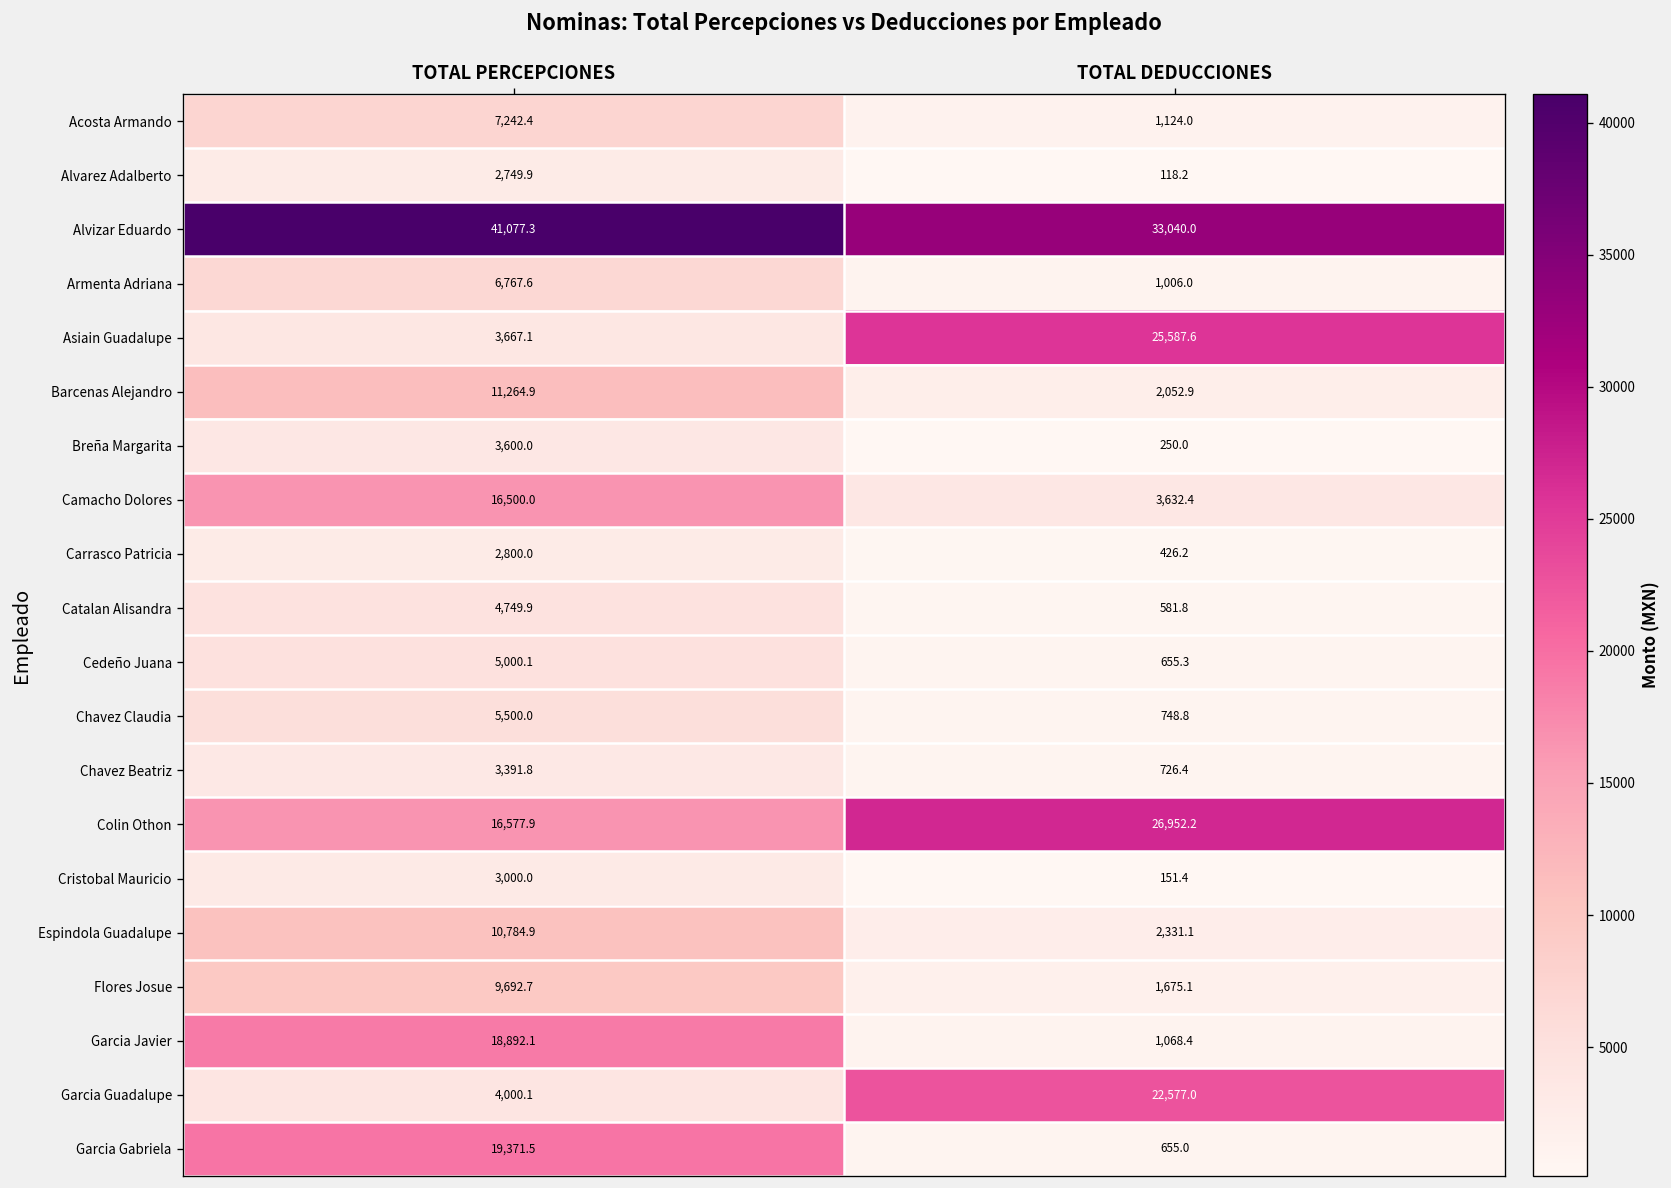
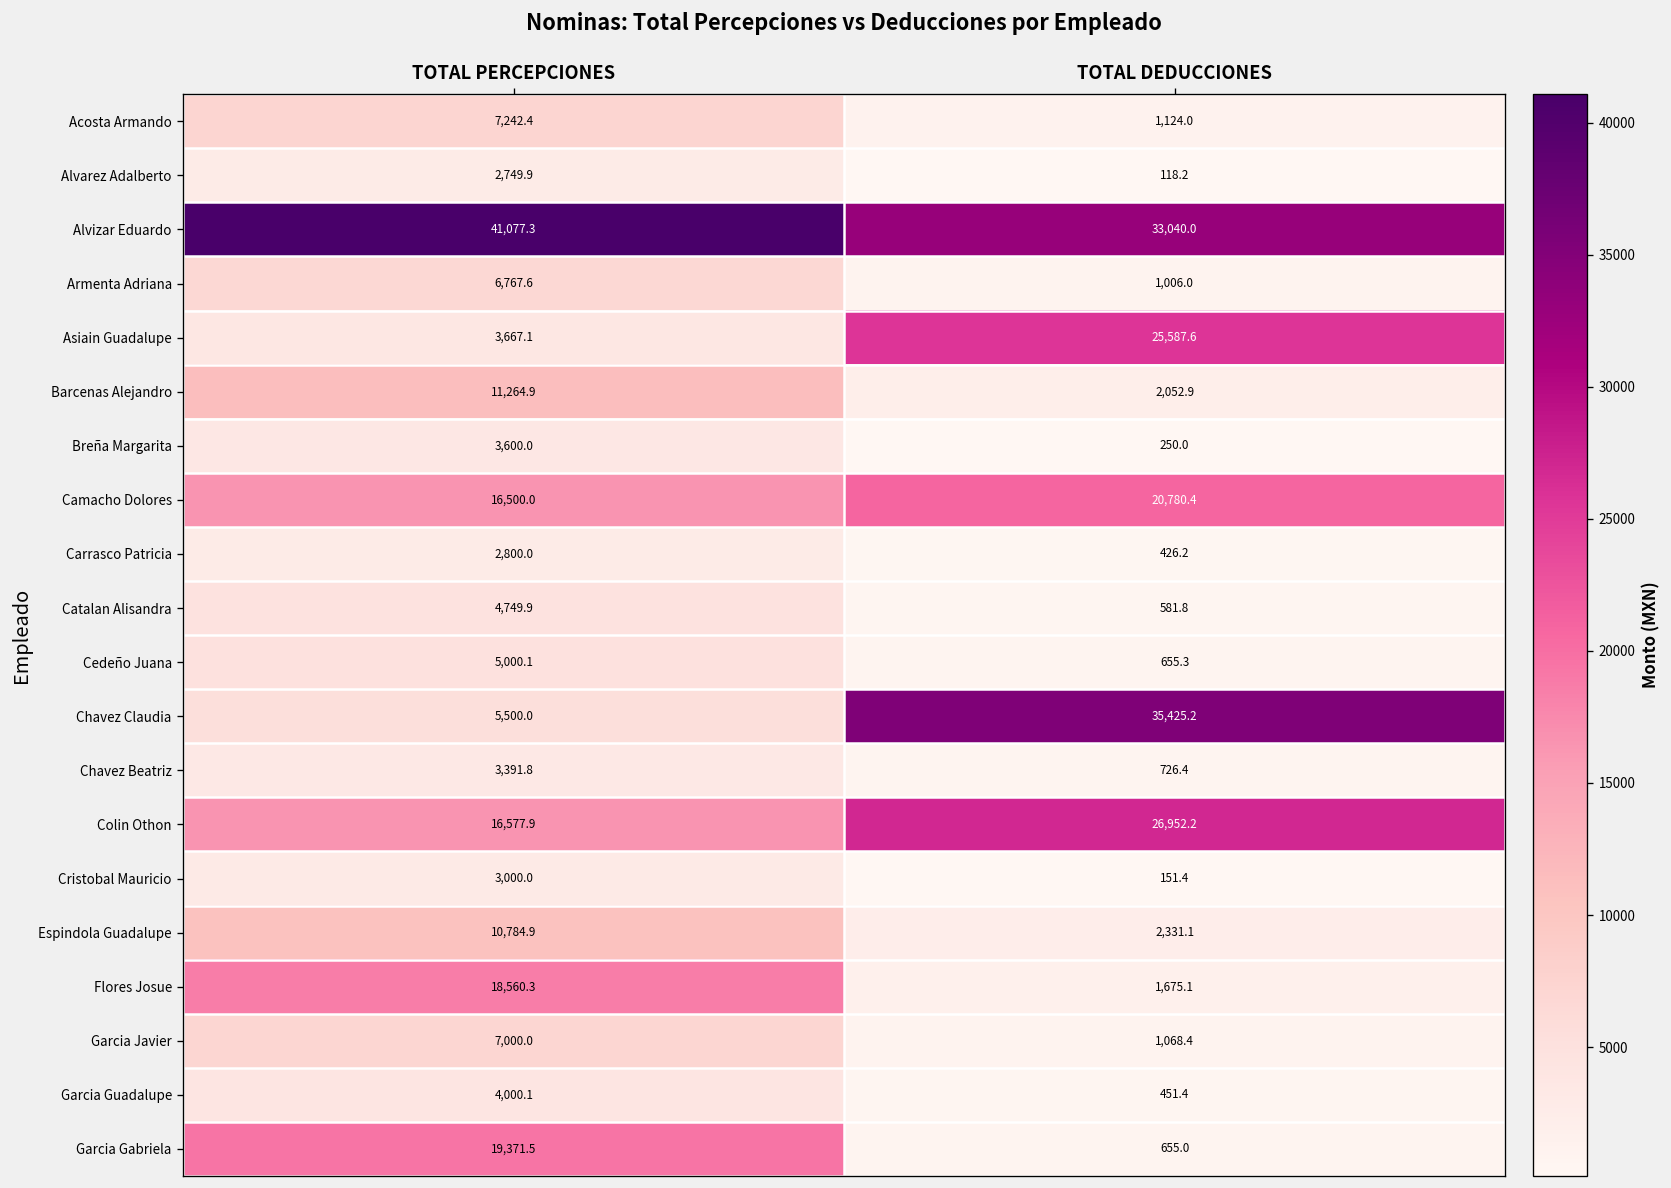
  {
    "Acosta Armando": {
      "TOTAL PERCEPCIONES": "7,242.4",
      "TOTAL DEDUCCIONES": "1,124.0"
    },
    "Alvarez Adalberto": {
      "TOTAL PERCEPCIONES": "2,749.9",
      "TOTAL DEDUCCIONES": "118.2"
    },
    "Alvizar Eduardo": {
      "TOTAL PERCEPCIONES": "41,077.3",
      "TOTAL DEDUCCIONES": "33,040.0"
    },
    "Armenta Adriana": {
      "TOTAL PERCEPCIONES": "6,767.6",
      "TOTAL DEDUCCIONES": "1,006.0"
    },
    "Asiain Guadalupe": {
      "TOTAL PERCEPCIONES": "3,667.1",
      "TOTAL DEDUCCIONES": "25,587.6"
    },
    "Barcenas Alejandro": {
      "TOTAL PERCEPCIONES": "11,264.9",
      "TOTAL DEDUCCIONES": "2,052.9"
    },
    "Breña Margarita": {
      "TOTAL PERCEPCIONES": "3,600.0",
      "TOTAL DEDUCCIONES": "250.0"
    },
    "Camacho Dolores": {
      "TOTAL PERCEPCIONES": "16,500.0",
-     "TOTAL DEDUCCIONES": "3,632.4"
+     "TOTAL DEDUCCIONES": "20,780.4"
    },
    "Carrasco Patricia": {
      "TOTAL PERCEPCIONES": "2,800.0",
      "TOTAL DEDUCCIONES": "426.2"
    },
    "Catalan Alisandra": {
      "TOTAL PERCEPCIONES": "4,749.9",
      "TOTAL DEDUCCIONES": "581.8"
    },
    "Cedeño Juana": {
      "TOTAL PERCEPCIONES": "5,000.1",
      "TOTAL DEDUCCIONES": "655.3"
    },
    "Chavez Claudia": {
      "TOTAL PERCEPCIONES": "5,500.0",
-     "TOTAL DEDUCCIONES": "748.8"
+     "TOTAL DEDUCCIONES": "35,425.2"
    },
    "Chavez Beatriz": {
      "TOTAL PERCEPCIONES": "3,391.8",
      "TOTAL DEDUCCIONES": "726.4"
    },
    "Colin Othon": {
      "TOTAL PERCEPCIONES": "16,577.9",
      "TOTAL DEDUCCIONES": "26,952.2"
    },
    "Cristobal Mauricio": {
      "TOTAL PERCEPCIONES": "3,000.0",
      "TOTAL DEDUCCIONES": "151.4"
    },
    "Espindola Guadalupe": {
      "TOTAL PERCEPCIONES": "10,784.9",
      "TOTAL DEDUCCIONES": "2,331.1"
    },
    "Flores Josue": {
-     "TOTAL PERCEPCIONES": "9,692.7",
+     "TOTAL PERCEPCIONES": "18,560.3",
      "TOTAL DEDUCCIONES": "1,675.1"
    },
    "Garcia Javier": {
-     "TOTAL PERCEPCIONES": "18,892.1",
+     "TOTAL PERCEPCIONES": "7,000.0",
      "TOTAL DEDUCCIONES": "1,068.4"
    },
    "Garcia Guadalupe": {
      "TOTAL PERCEPCIONES": "4,000.1",
-     "TOTAL DEDUCCIONES": "22,577.0"
+     "TOTAL DEDUCCIONES": "451.4"
    },
    "Garcia Gabriela": {
      "TOTAL PERCEPCIONES": "19,371.5",
      "TOTAL DEDUCCIONES": "655.0"
    }
  }
